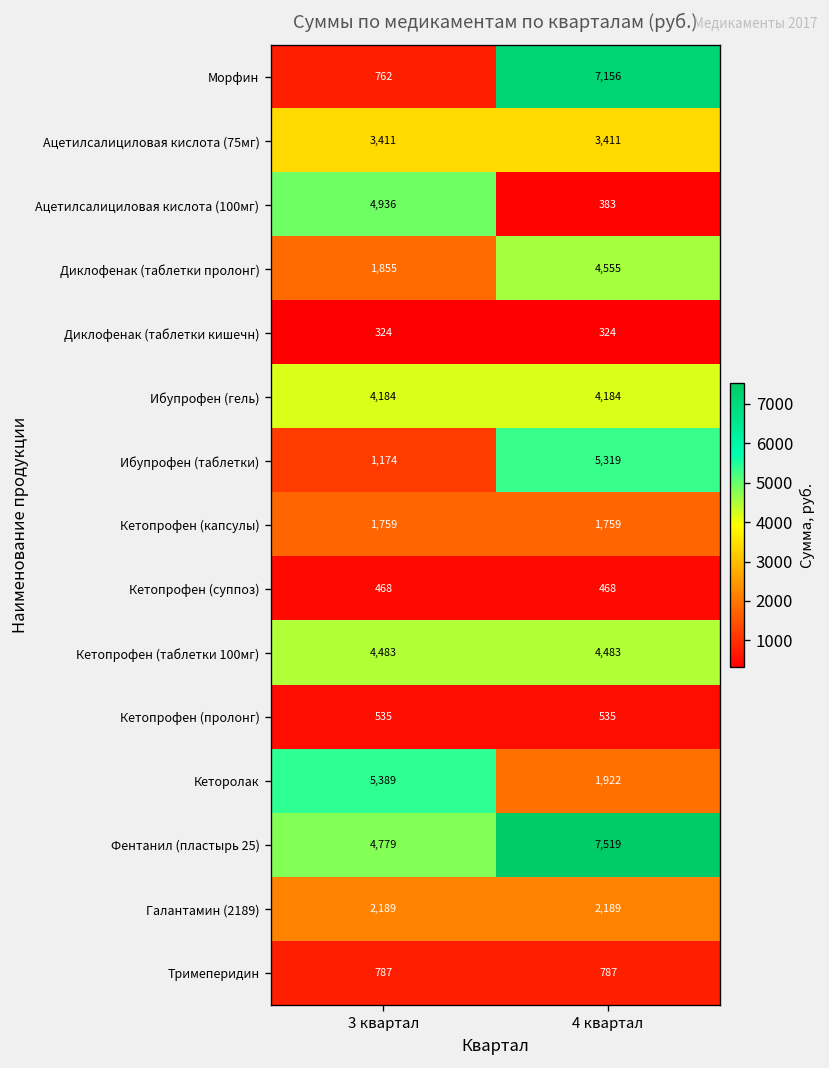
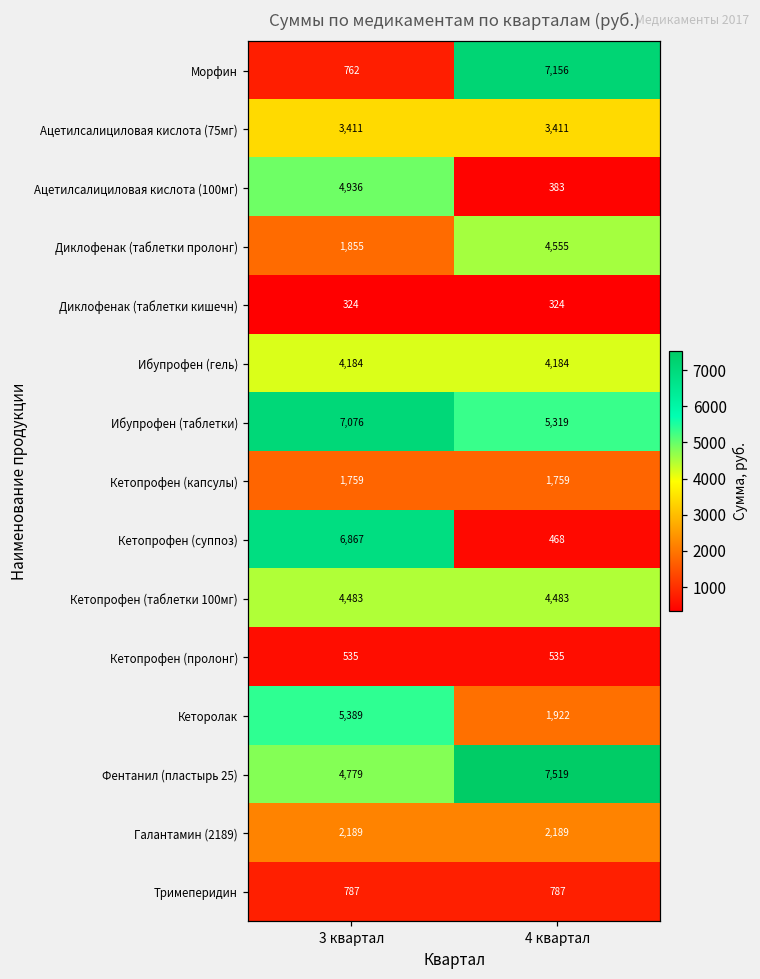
  {
    "Морфин": {
      "3 квартал": "762",
      "4 квартал": "7,156"
    },
    "Ацетилсалициловая кислота (75мг)": {
      "3 квартал": "3,411",
      "4 квартал": "3,411"
    },
    "Ацетилсалициловая кислота (100мг)": {
      "3 квартал": "4,936",
      "4 квартал": "383"
    },
    "Диклофенак (таблетки пролонг)": {
      "3 квартал": "1,855",
      "4 квартал": "4,555"
    },
    "Диклофенак (таблетки кишечн)": {
      "3 квартал": "324",
      "4 квартал": "324"
    },
    "Ибупрофен (гель)": {
      "3 квартал": "4,184",
      "4 квартал": "4,184"
    },
    "Ибупрофен (таблетки)": {
-     "3 квартал": "1,174",
+     "3 квартал": "7,076",
      "4 квартал": "5,319"
    },
    "Кетопрофен (капсулы)": {
      "3 квартал": "1,759",
      "4 квартал": "1,759"
    },
    "Кетопрофен (суппоз)": {
-     "3 квартал": "468",
+     "3 квартал": "6,867",
      "4 квартал": "468"
    },
    "Кетопрофен (таблетки 100мг)": {
      "3 квартал": "4,483",
      "4 квартал": "4,483"
    },
    "Кетопрофен (пролонг)": {
      "3 квартал": "535",
      "4 квартал": "535"
    },
    "Кеторолак": {
      "3 квартал": "5,389",
      "4 квартал": "1,922"
    },
    "Фентанил (пластырь 25)": {
      "3 квартал": "4,779",
      "4 квартал": "7,519"
    },
    "Галантамин (2189)": {
      "3 квартал": "2,189",
      "4 квартал": "2,189"
    },
    "Тримеперидин": {
      "3 квартал": "787",
      "4 квартал": "787"
    }
  }
